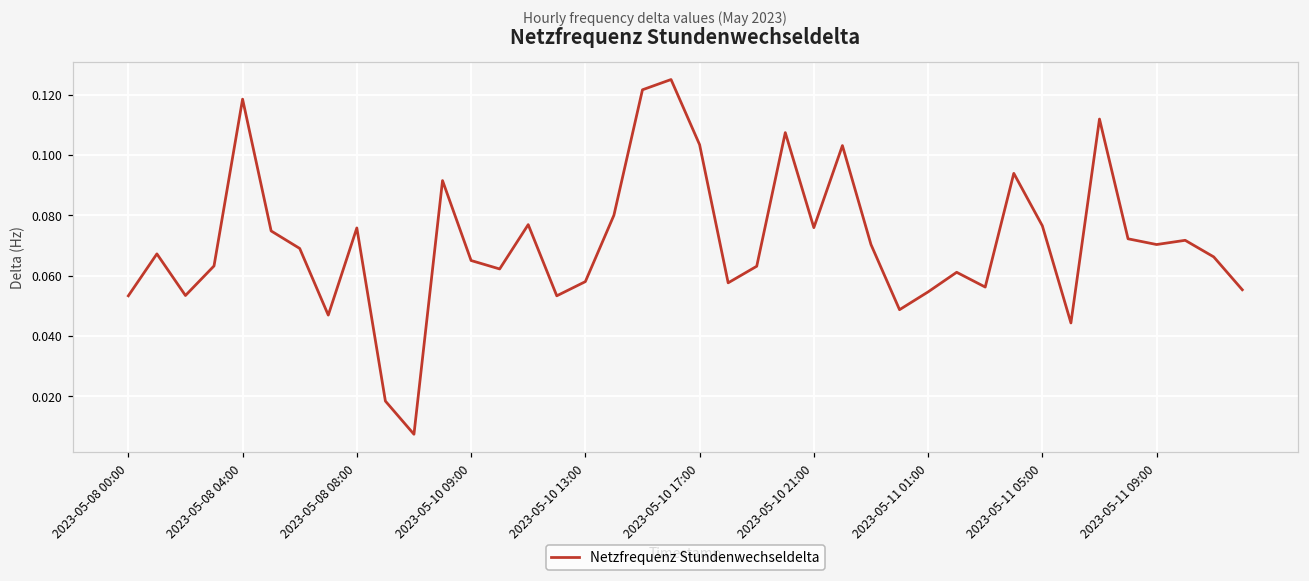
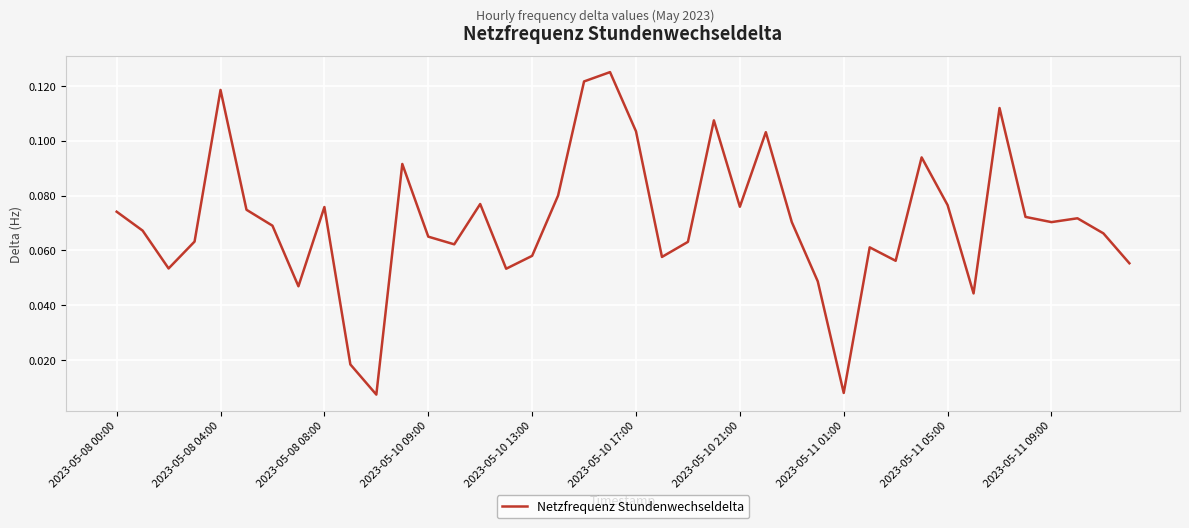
  {
-   "2023-05-08 00:00": 0.053,
+   "2023-05-08 00:00": 0.074,
    "2023-05-08 04:00": 0.119,
    "2023-05-08 08:00": 0.076,
    "2023-05-10 09:00": 0.065,
    "2023-05-10 13:00": 0.058,
    "2023-05-10 17:00": 0.103,
    "2023-05-10 21:00": 0.076,
-   "2023-05-11 01:00": 0.055,
+   "2023-05-11 01:00": 0.008,
    "2023-05-11 05:00": 0.077,
    "2023-05-11 09:00": 0.070
  }
